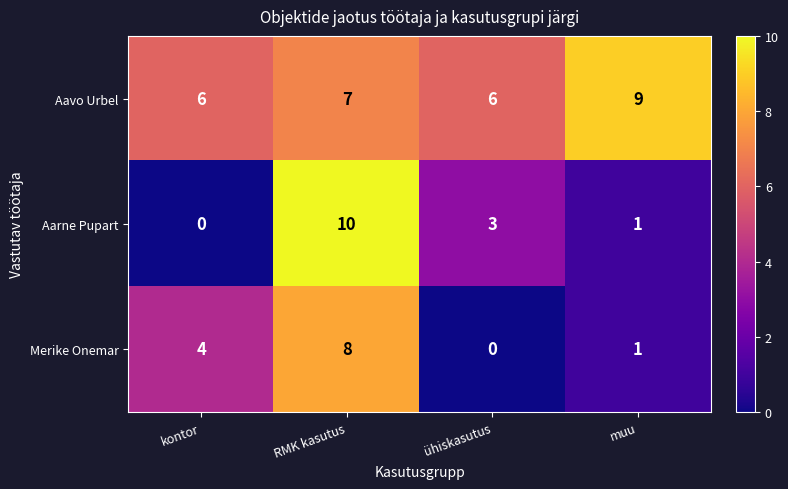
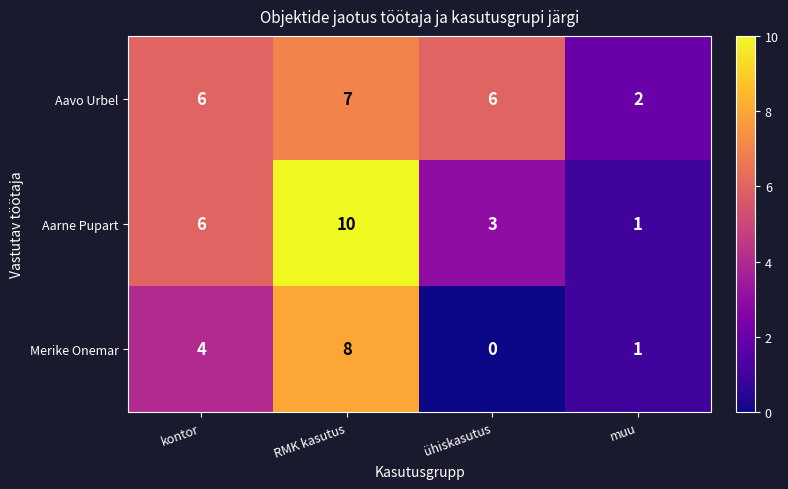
  {
    "Aavo Urbel": {
      "kontor": 6,
      "RMK kasutus": 7,
      "ühiskasutus": 6,
-     "muu": 9
+     "muu": 2
    },
    "Aarne Pupart": {
-     "kontor": 0,
+     "kontor": 6,
      "RMK kasutus": 10,
      "ühiskasutus": 3,
      "muu": 1
    },
    "Merike Onemar": {
      "kontor": 4,
      "RMK kasutus": 8,
      "ühiskasutus": 0,
      "muu": 1
    }
  }
